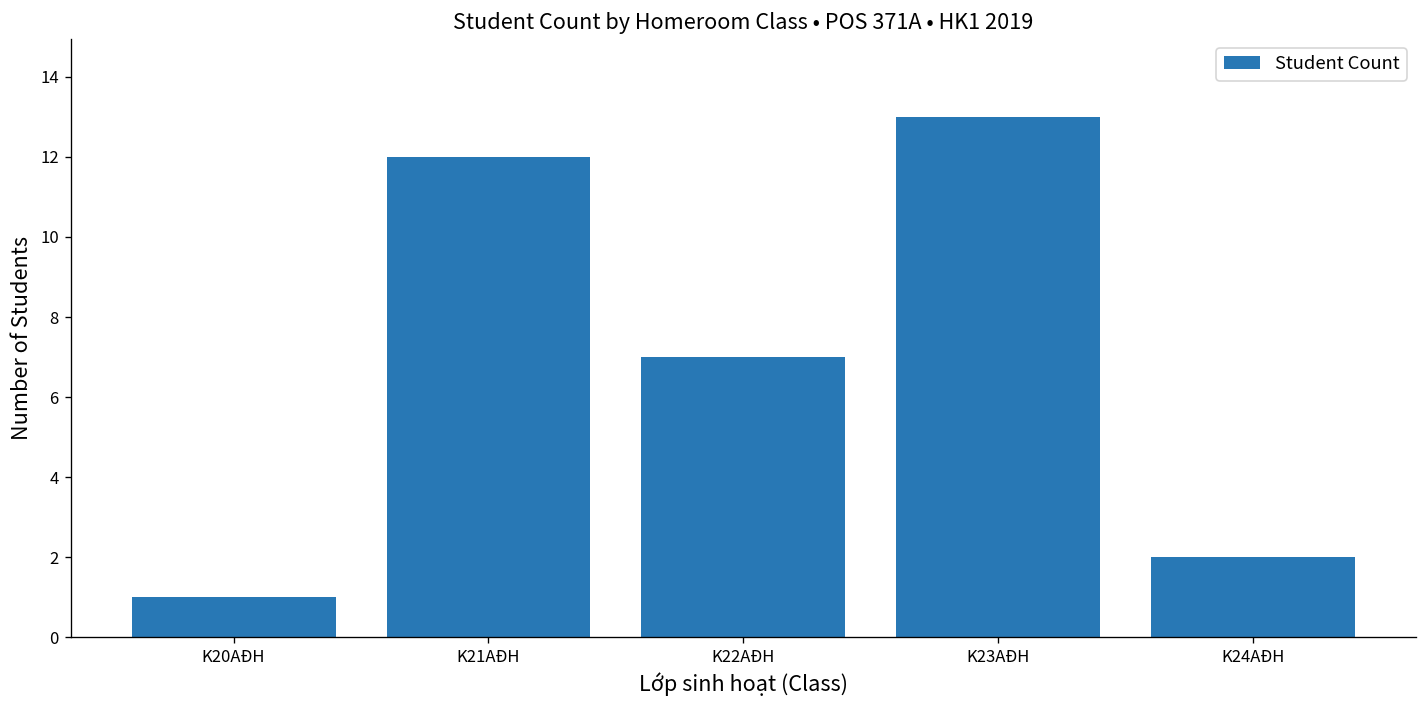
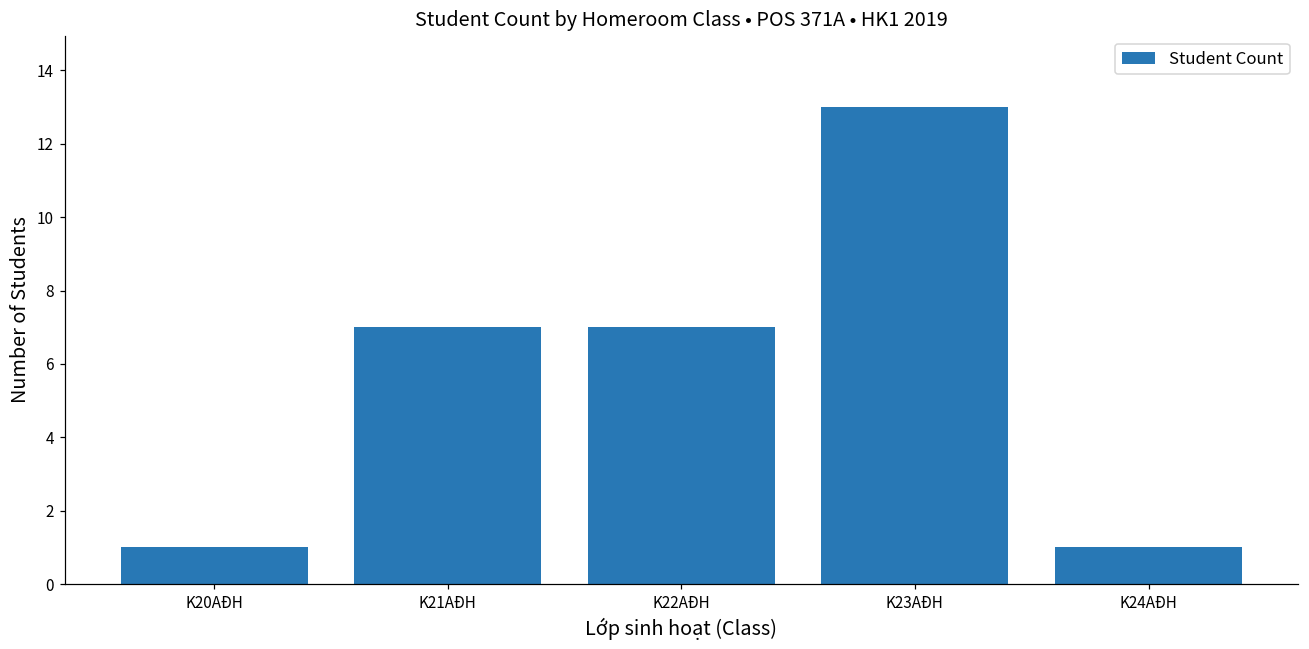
  {
    "K20AĐH": 1,
-   "K21AĐH": 12,
+   "K21AĐH": 7,
    "K22AĐH": 7,
    "K23AĐH": 13,
-   "K24AĐH": 2
+   "K24AĐH": 1
  }
